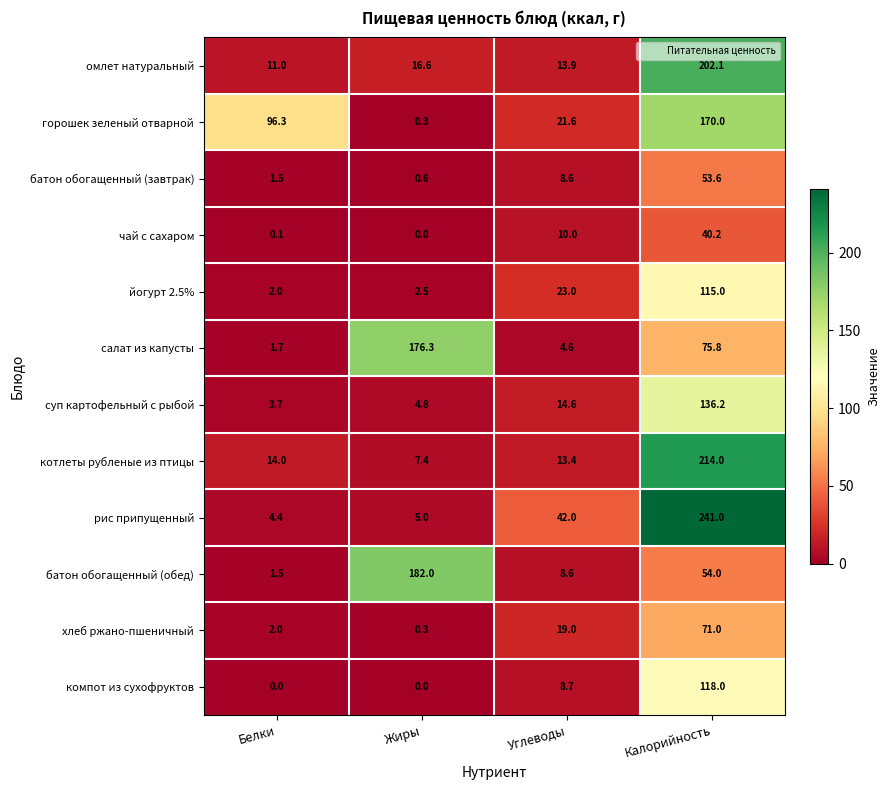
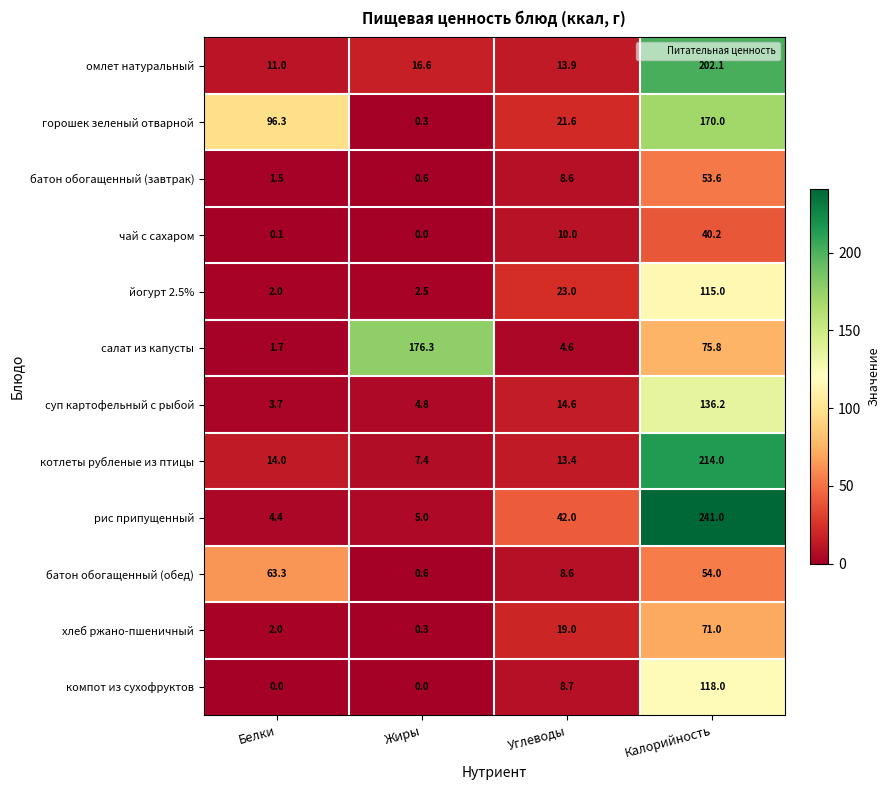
  {
    "омлет натуральный": {
      "Белки": 11.0,
      "Жиры": 16.6,
      "Углеводы": 13.9,
      "Калорийность": 202.1
    },
    "горошек зеленый отварной": {
      "Белки": 96.3,
      "Жиры": 0.3,
      "Углеводы": 21.6,
      "Калорийность": 170.0
    },
    "батон обогащенный (завтрак)": {
      "Белки": 1.5,
      "Жиры": 0.6,
      "Углеводы": 8.6,
      "Калорийность": 53.6
    },
    "чай с сахаром": {
      "Белки": 0.1,
      "Жиры": 0.0,
      "Углеводы": 10.0,
      "Калорийность": 40.2
    },
    "йогурт 2.5%": {
      "Белки": 2.0,
      "Жиры": 2.5,
      "Углеводы": 23.0,
      "Калорийность": 115.0
    },
    "салат из капусты": {
      "Белки": 1.7,
      "Жиры": 176.3,
      "Углеводы": 4.6,
      "Калорийность": 75.8
    },
    "суп картофельный с рыбой": {
      "Белки": 3.7,
      "Жиры": 4.8,
      "Углеводы": 14.6,
      "Калорийность": 136.2
    },
    "котлеты рубленые из птицы": {
      "Белки": 14.0,
      "Жиры": 7.4,
      "Углеводы": 13.4,
      "Калорийность": 214.0
    },
    "рис припущенный": {
      "Белки": 4.4,
      "Жиры": 5.0,
      "Углеводы": 42.0,
      "Калорийность": 241.0
    },
    "батон обогащенный (обед)": {
-     "Белки": 1.5,
-     "Жиры": 182.0,
+     "Белки": 63.3,
+     "Жиры": 0.6,
      "Углеводы": 8.6,
      "Калорийность": 54.0
    },
    "хлеб ржано-пшеничный": {
      "Белки": 2.0,
      "Жиры": 0.3,
      "Углеводы": 19.0,
      "Калорийность": 71.0
    },
    "компот из сухофруктов": {
      "Белки": 0.0,
      "Жиры": 0.0,
      "Углеводы": 8.7,
      "Калорийность": 118.0
    }
  }
